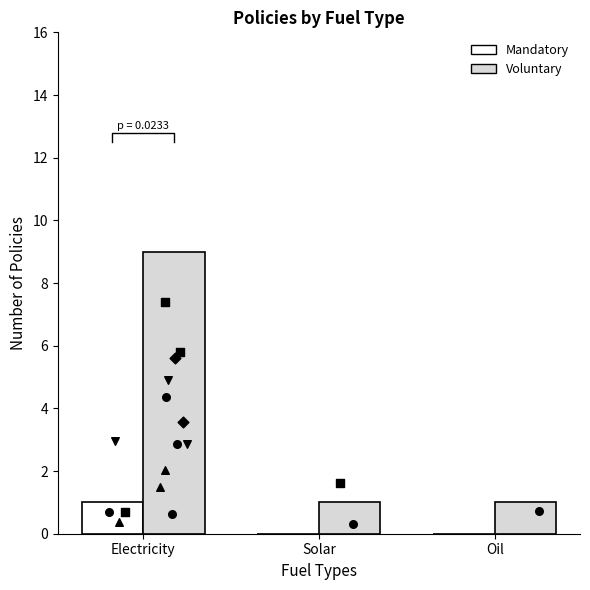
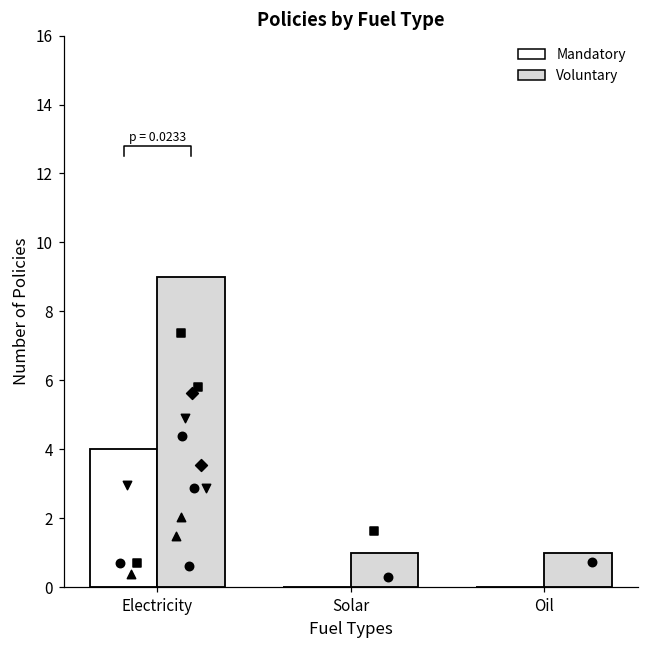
  {
    "Mandatory": {
-     "Electricity": 1,
+     "Electricity": 4,
      "Solar": 0,
      "Oil": 0
    },
    "Voluntary": {
      "Electricity": 9,
      "Solar": 1,
      "Oil": 1
    }
  }
